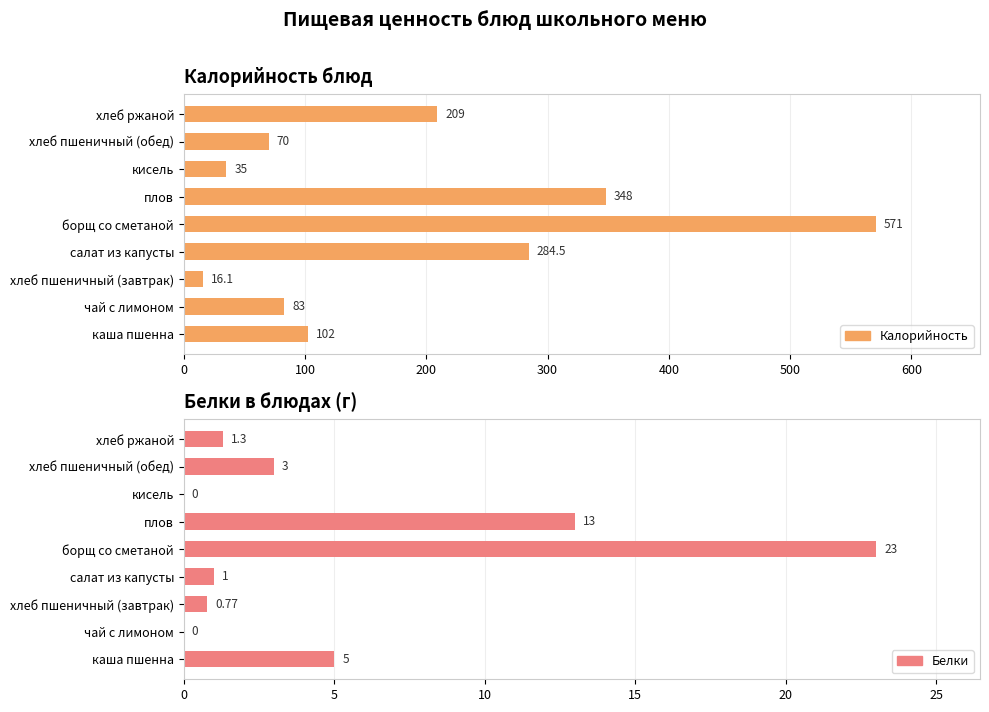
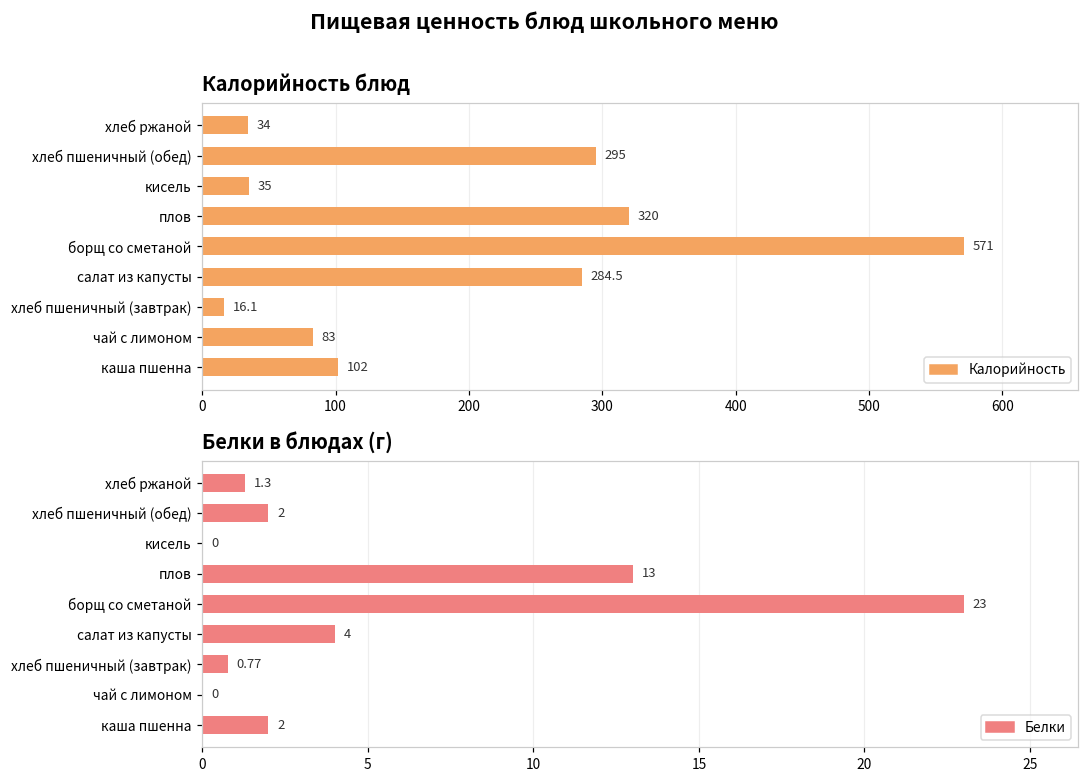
  {
    "Калорийность блюд": {
-     "хлеб ржаной": 209,
-     "хлеб пшеничный (обед)": 70,
+     "хлеб ржаной": 34,
+     "хлеб пшеничный (обед)": 295,
      "кисель": 35,
-     "плов": 348,
+     "плов": 320,
      "борщ со сметаной": 571,
      "салат из капусты": 284.5,
      "хлеб пшеничный (завтрак)": 16.1,
      "чай с лимоном": 83,
      "каша пшенна": 102
    },
    "Белки в блюдах (г)": {
      "хлеб ржаной": 1.3,
-     "хлеб пшеничный (обед)": 3,
+     "хлеб пшеничный (обед)": 2,
      "кисель": 0,
      "плов": 13,
      "борщ со сметаной": 23,
-     "салат из капусты": 1,
+     "салат из капусты": 4,
      "хлеб пшеничный (завтрак)": 0.77,
      "чай с лимоном": 0,
-     "каша пшенна": 5
+     "каша пшенна": 2
    }
  }
